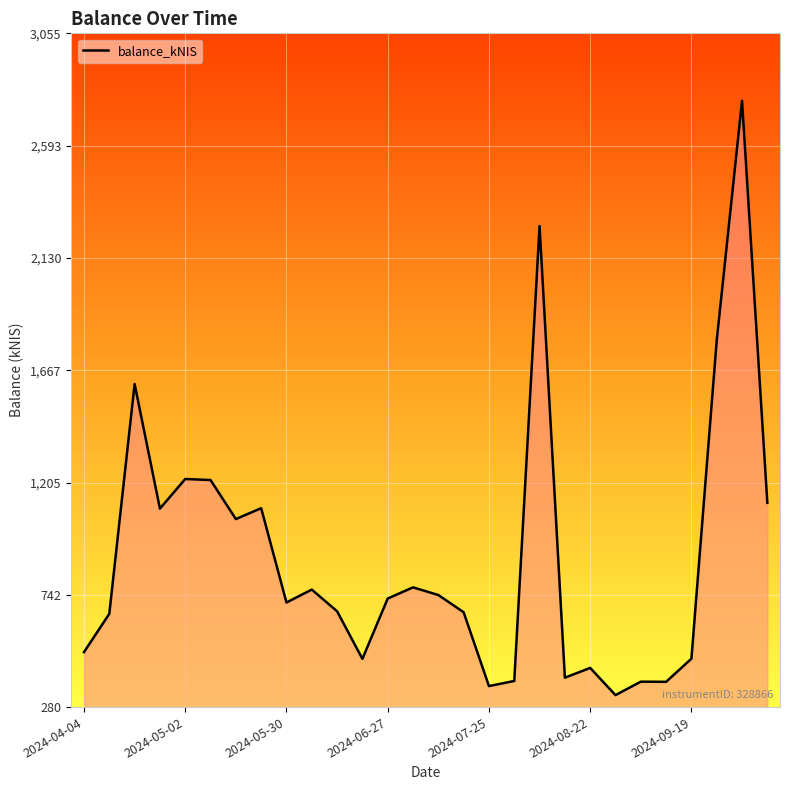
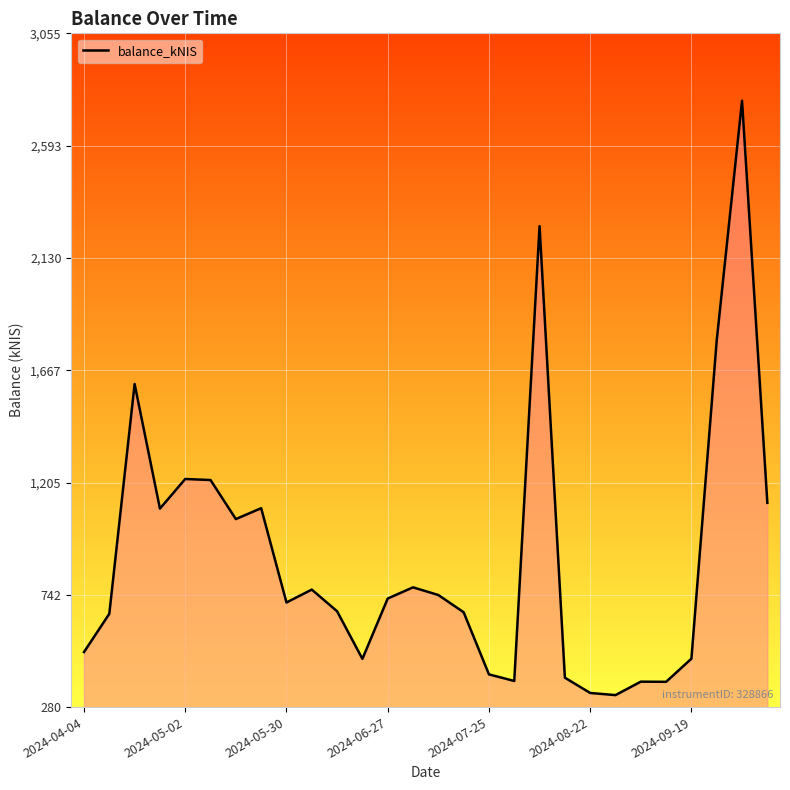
  {
    "2024-04-04": "510",
    "2024-05-02": "1,220",
    "2024-05-30": "710",
    "2024-06-27": "730",
-   "2024-07-25": "370",
-   "2024-08-22": "440",
+   "2024-07-25": "410",
+   "2024-08-22": "340",
    "2024-09-19": "480"
  }
